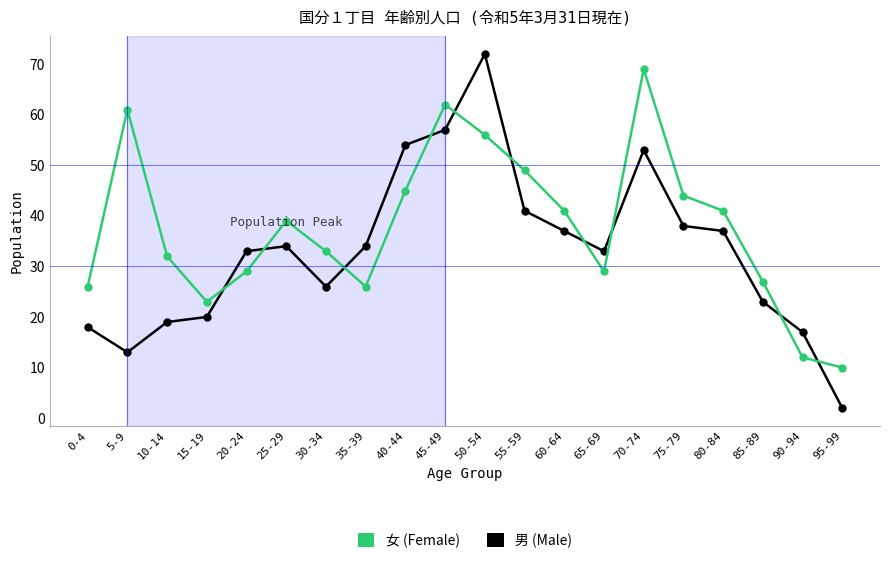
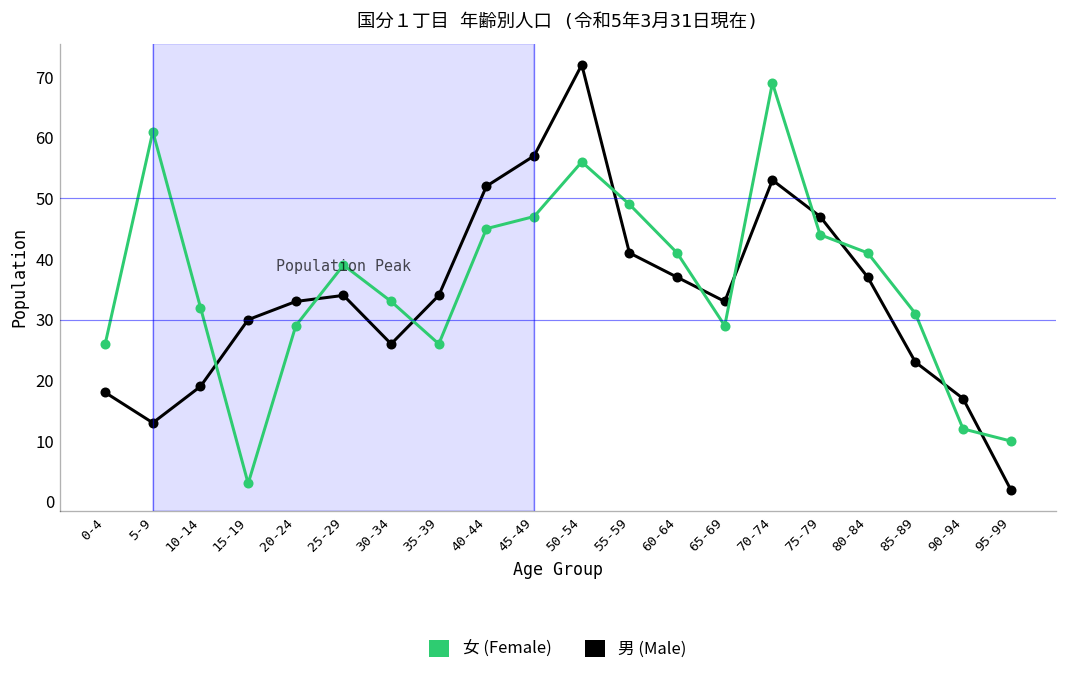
  {
    "男 (Male)": {
      "0-4": 18,
      "5-9": 13,
      "10-14": 19,
-     "15-19": 20,
+     "15-19": 30,
      "20-24": 33,
      "25-29": 34,
      "30-34": 26,
      "35-39": 34,
-     "40-44": 54,
+     "40-44": 52,
      "45-49": 57,
      "50-54": 72,
      "55-59": 41,
      "60-64": 37,
      "65-69": 33,
      "70-74": 53,
-     "75-79": 38,
+     "75-79": 47,
      "80-84": 37,
      "85-89": 23,
      "90-94": 17,
      "95-99": 2
    },
    "女 (Female)": {
      "0-4": 26,
      "5-9": 61,
      "10-14": 32,
-     "15-19": 23,
+     "15-19": 3,
      "20-24": 29,
      "25-29": 39,
      "30-34": 33,
      "35-39": 26,
      "40-44": 45,
-     "45-49": 62,
+     "45-49": 47,
      "50-54": 56,
      "55-59": 49,
      "60-64": 41,
      "65-69": 29,
      "70-74": 69,
      "75-79": 44,
      "80-84": 41,
-     "85-89": 27,
+     "85-89": 31,
      "90-94": 12,
      "95-99": 10
    }
  }
